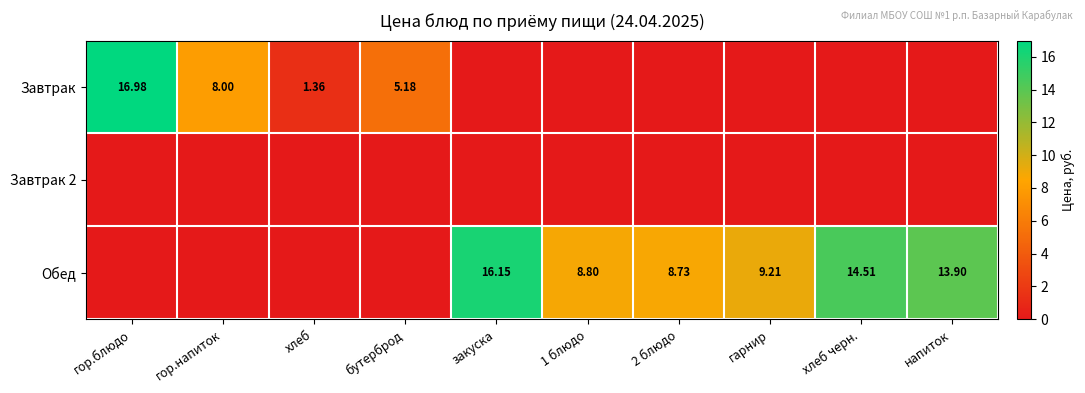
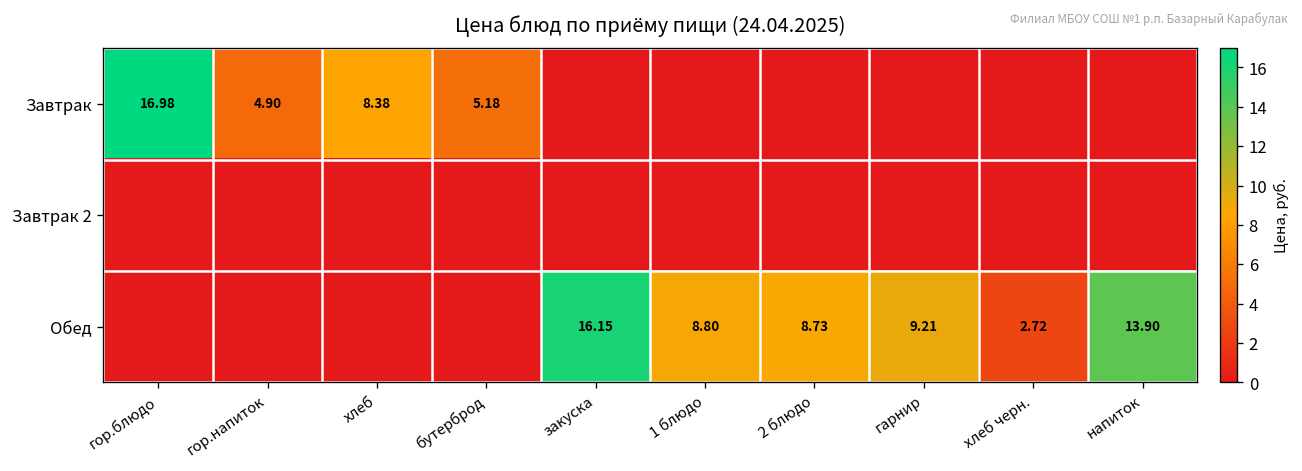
  {
    "Завтрак": {
      "гор.блюдо": 16.98,
-     "гор.напиток": 8.00,
-     "хлеб": 1.36,
+     "гор.напиток": 4.90,
+     "хлеб": 8.38,
      "бутерброд": 5.18
    },
    "Обед": {
      "закуска": 16.15,
      "1 блюдо": 8.80,
      "2 блюдо": 8.73,
      "гарнир": 9.21,
-     "хлеб черн.": 14.51,
+     "хлеб черн.": 2.72,
      "напиток": 13.90
    }
  }
